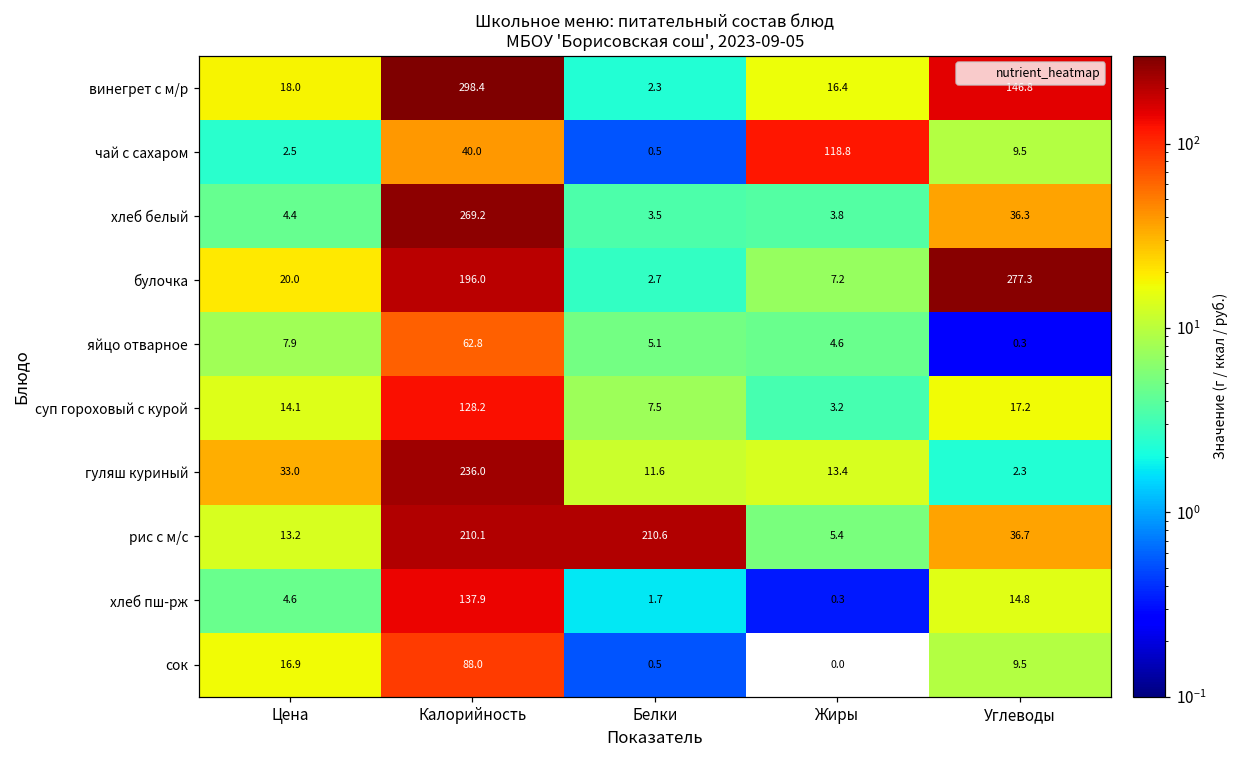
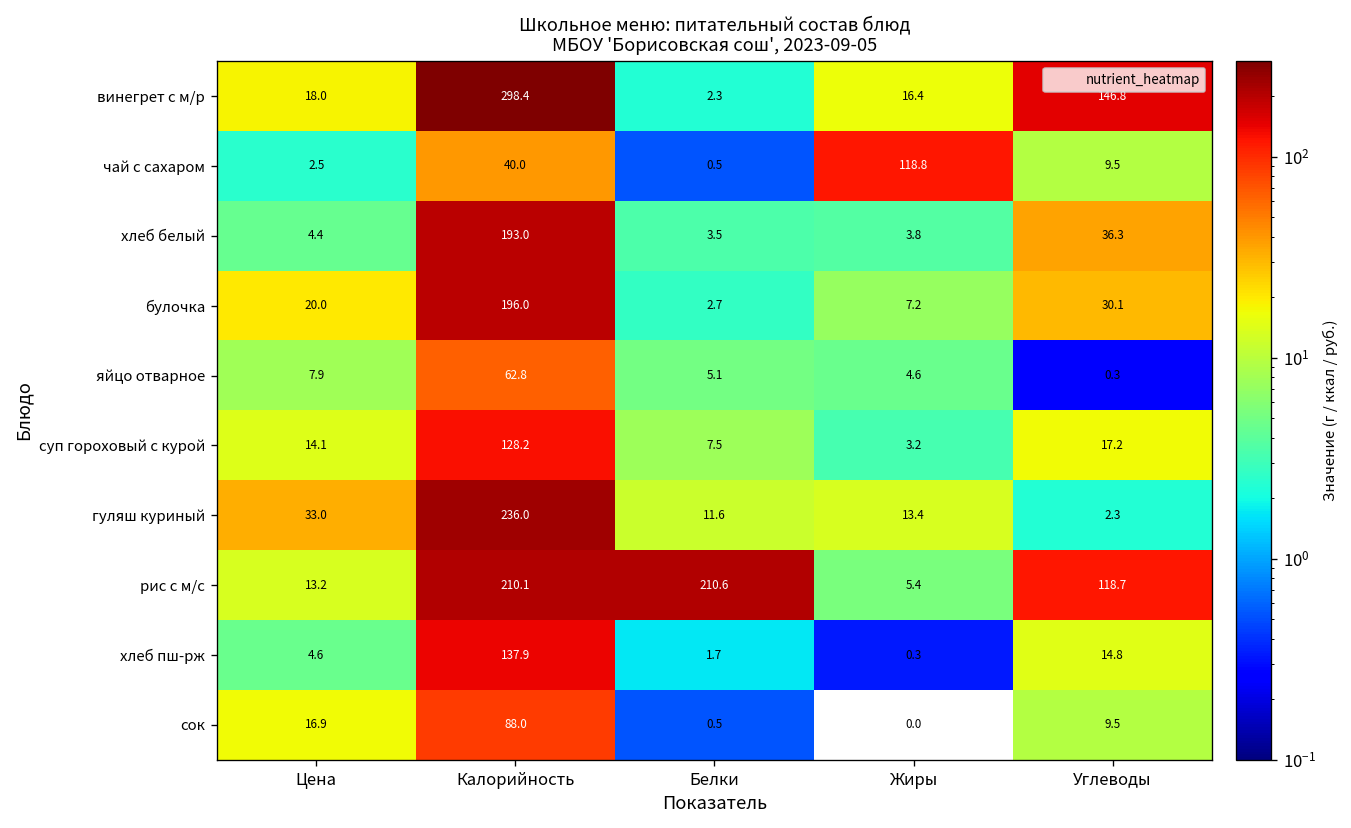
  {
    "винегрет с м/р": {
      "Цена": 18.0,
      "Калорийность": 298.4,
      "Белки": 2.3,
      "Жиры": 16.4
    },
    "чай с сахаром": {
      "Цена": 2.5,
      "Калорийность": 40.0,
      "Белки": 0.5,
      "Жиры": 118.8,
      "Углеводы": 9.5
    },
    "хлеб белый": {
      "Цена": 4.4,
-     "Калорийность": 269.2,
+     "Калорийность": 193.0,
      "Белки": 3.5,
      "Жиры": 3.8,
      "Углеводы": 36.3
    },
    "булочка": {
      "Цена": 20.0,
      "Калорийность": 196.0,
      "Белки": 2.7,
      "Жиры": 7.2,
-     "Углеводы": 277.3
+     "Углеводы": 30.1
    },
    "яйцо отварное": {
      "Цена": 7.9,
      "Калорийность": 62.8,
      "Белки": 5.1,
      "Жиры": 4.6,
      "Углеводы": 0.3
    },
    "суп гороховый с курой": {
      "Цена": 14.1,
      "Калорийность": 128.2,
      "Белки": 7.5,
      "Жиры": 3.2,
      "Углеводы": 17.2
    },
    "гуляш куриный": {
      "Цена": 33.0,
      "Калорийность": 236.0,
      "Белки": 11.6,
      "Жиры": 13.4,
      "Углеводы": 2.3
    },
    "рис с м/с": {
      "Цена": 13.2,
      "Калорийность": 210.1,
      "Белки": 210.6,
      "Жиры": 5.4,
-     "Углеводы": 36.7
+     "Углеводы": 118.7
    },
    "хлеб пш-рж": {
      "Цена": 4.6,
      "Калорийность": 137.9,
      "Белки": 1.7,
      "Жиры": 0.3,
      "Углеводы": 14.8
    },
    "сок": {
      "Цена": 16.9,
      "Калорийность": 88.0,
      "Белки": 0.5,
      "Жиры": 0.0,
      "Углеводы": 9.5
    }
  }
